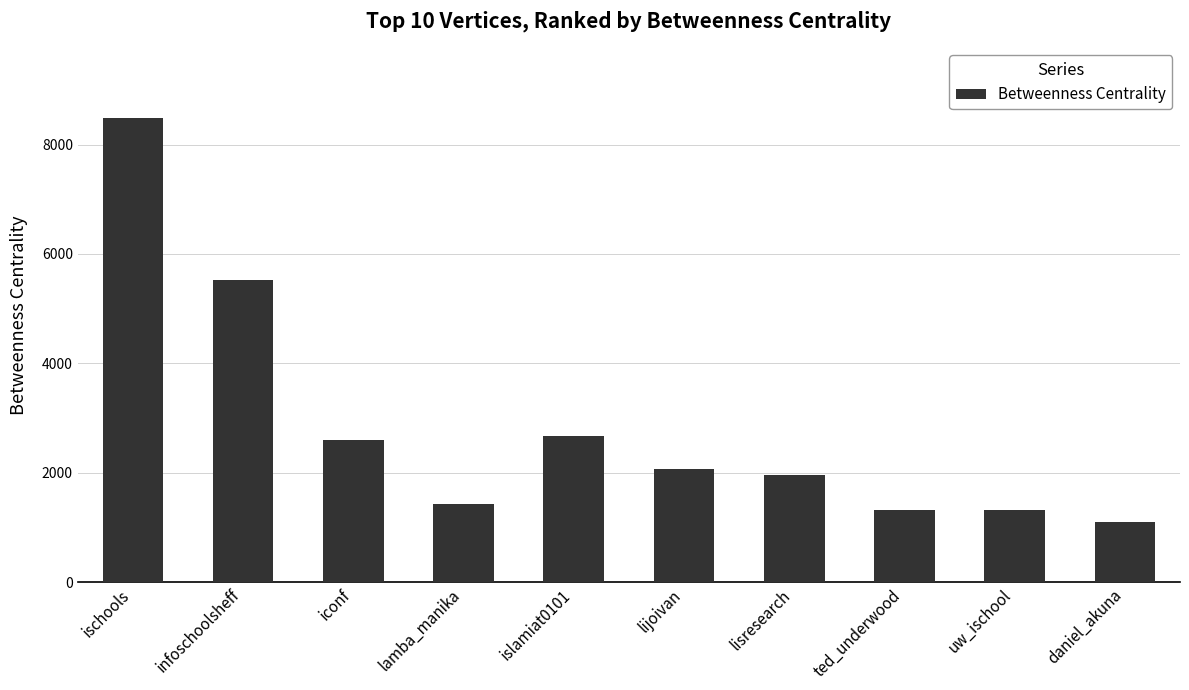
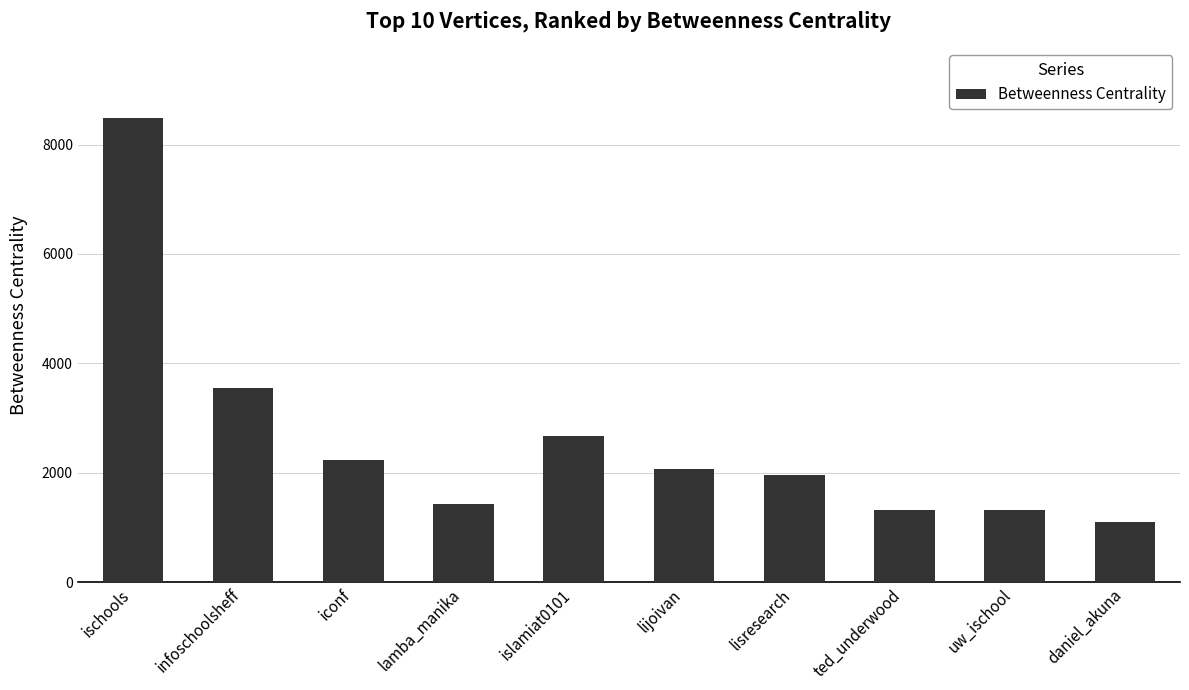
  {
    "ischools": 8500,
-   "infoschoolsheff": 5500,
-   "iconf": 2600,
+   "infoschoolsheff": 3600,
+   "iconf": 2200,
    "lamba_manika": 1400,
    "islamiat0101": 2700,
    "lijoivan": 2100,
    "lisresearch": 2000,
    "ted_underwood": 1300,
    "uw_ischool": 1300,
    "daniel_akuna": 1100
  }
